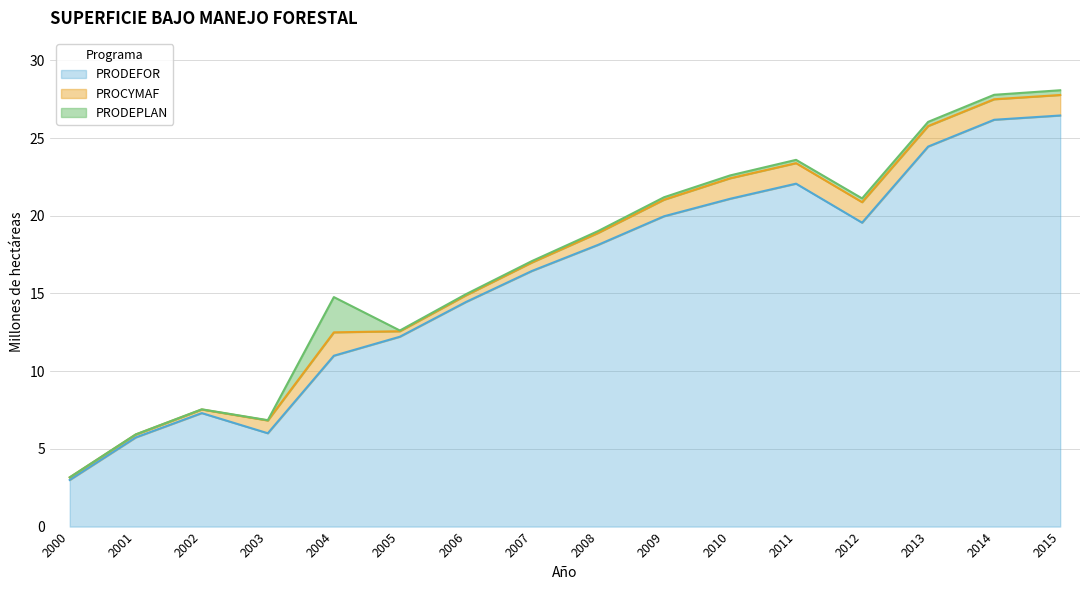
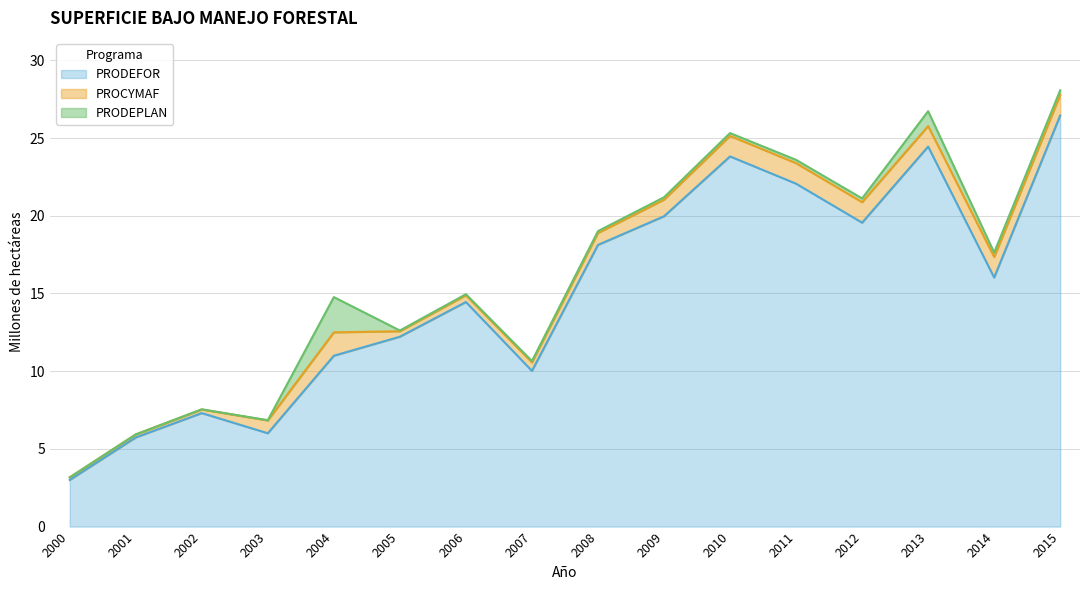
  {
    "PRODEFOR": {
      "2000": 3.0,
      "2001": 5.7,
      "2002": 7.3,
      "2003": 6.0,
      "2004": 11.0,
      "2005": 12.2,
      "2006": 14.5,
-     "2007": 16.5,
+     "2007": 10.0,
      "2008": 18.1,
      "2009": 20.0,
-     "2010": 21.1,
+     "2010": 23.8,
      "2011": 22.1,
      "2012": 19.6,
      "2013": 24.5,
-     "2014": 26.2,
+     "2014": 16.0,
      "2015": 26.5
    },
    "PROCYMAF": {
      "2004": 1.5,
      "2010": 1.3,
      "2011": 1.3,
      "2012": 1.3,
      "2013": 1.3,
      "2014": 1.3,
      "2015": 1.3
    },
    "PRODEPLAN": {
      "2004": 2.3,
      "2010": 0.2,
      "2011": 0.2,
      "2012": 0.2,
-     "2013": 0.3,
+     "2013": 1.0,
      "2014": 0.3,
      "2015": 0.3
    }
  }
